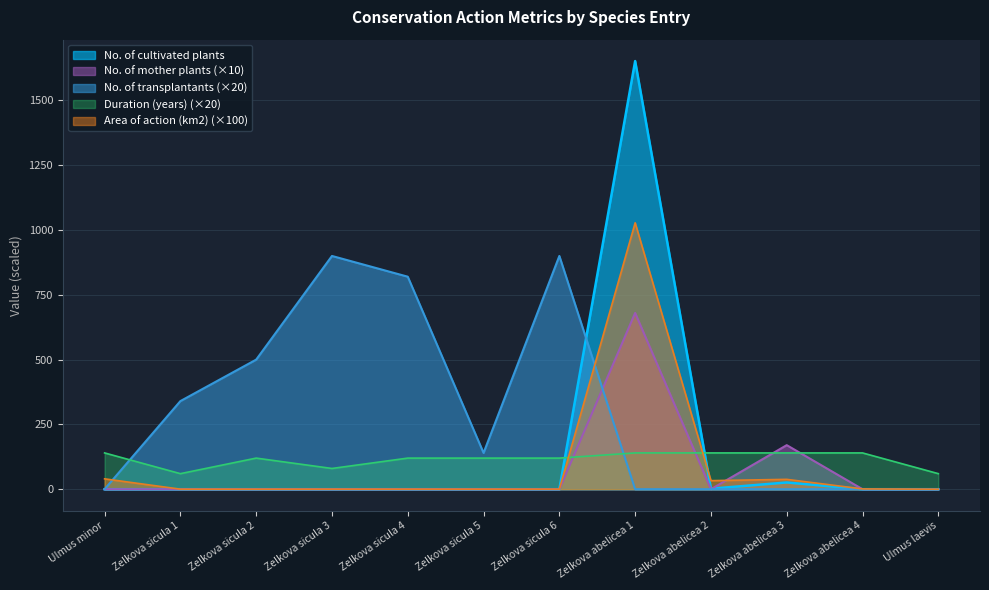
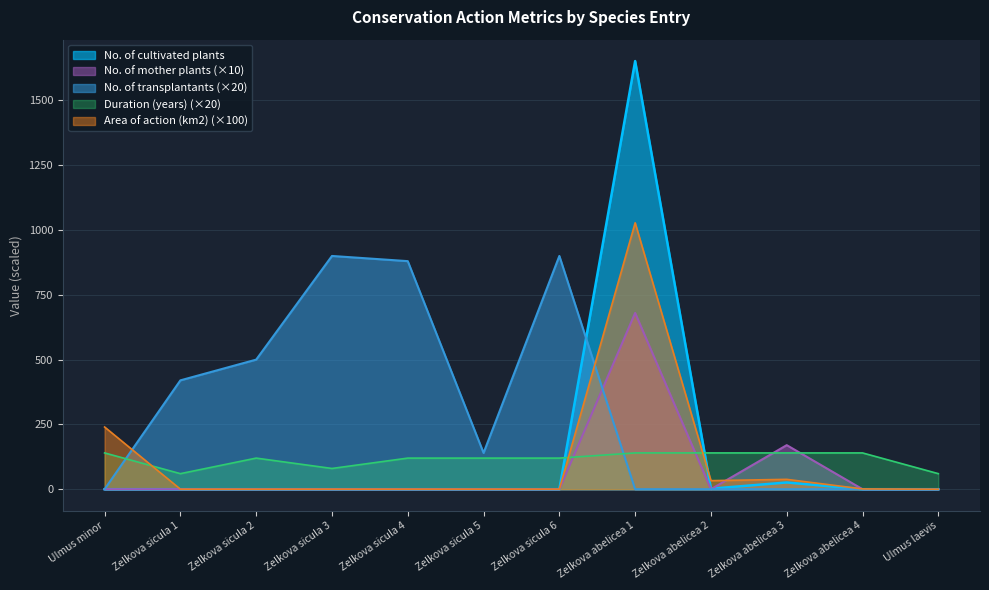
  {
    "No. of cultivated plants": {
      "Zelkova abelicea 1": 1650,
      "Zelkova abelicea 3": 30
    },
    "No. of mother plants (×10)": {
      "Zelkova abelicea 1": 680,
      "Zelkova abelicea 3": 170
    },
    "No. of transplantants (×20)": {
-     "Zelkova sicula 1": 340,
+     "Zelkova sicula 1": 420,
      "Zelkova sicula 2": 500,
      "Zelkova sicula 3": 900,
-     "Zelkova sicula 4": 820,
+     "Zelkova sicula 4": 880,
      "Zelkova sicula 5": 140,
      "Zelkova sicula 6": 900,
      "Zelkova abelicea 1": 0,
      "Zelkova abelicea 3": 0
    },
    "Duration (years) (×20)": {
      "Ulmus minor": 140,
      "Zelkova sicula 1": 60,
      "Zelkova sicula 2": 120,
      "Zelkova sicula 3": 80,
      "Zelkova sicula 4": 120,
      "Zelkova sicula 5": 120,
      "Zelkova sicula 6": 120,
      "Zelkova abelicea 1": 140,
      "Zelkova abelicea 2": 140,
      "Zelkova abelicea 3": 140,
      "Zelkova abelicea 4": 140,
      "Ulmus laevis": 60
    },
    "Area of action (km2) (×100)": {
-     "Ulmus minor": 40,
+     "Ulmus minor": 240,
      "Zelkova abelicea 1": 1030,
      "Zelkova abelicea 2": 30,
      "Zelkova abelicea 3": 40
    }
  }
